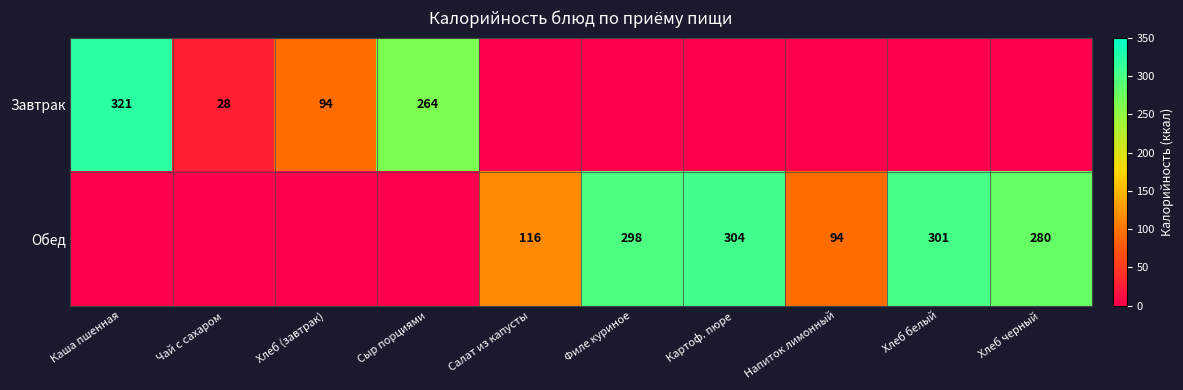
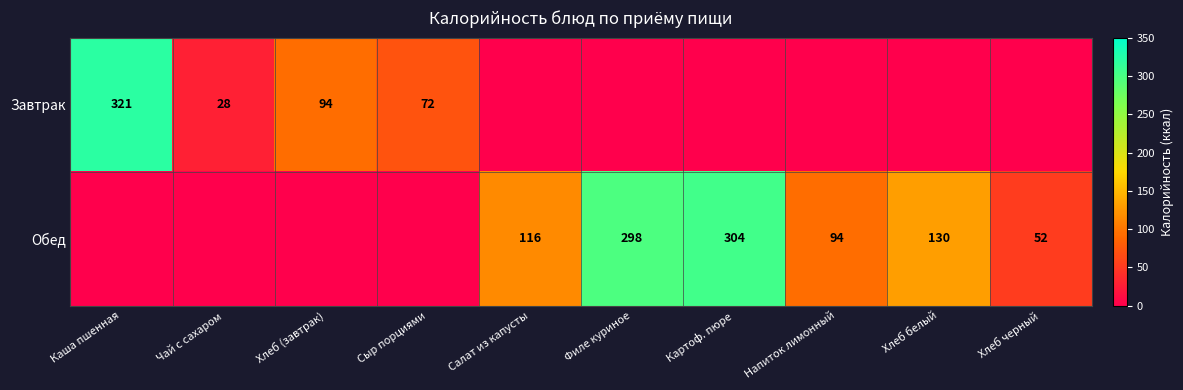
  {
    "Завтрак": {
      "Каша пшенная": 321,
      "Чай с сахаром": 28,
      "Хлеб (завтрак)": 94,
-     "Сыр порциями": 264
+     "Сыр порциями": 72
    },
    "Обед": {
      "Салат из капусты": 116,
      "Филе куриное": 298,
      "Картоф. пюре": 304,
      "Напиток лимонный": 94,
-     "Хлеб белый": 301,
-     "Хлеб черный": 280
+     "Хлеб белый": 130,
+     "Хлеб черный": 52
    }
  }
